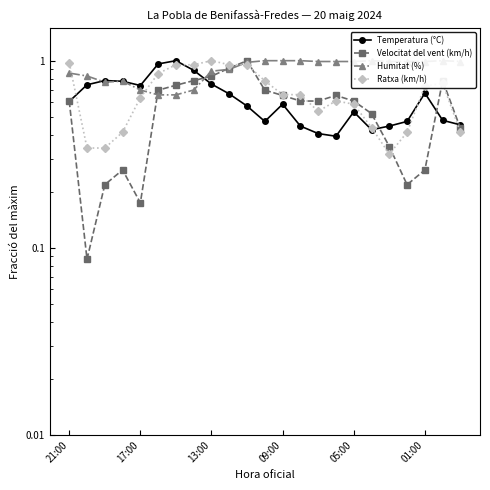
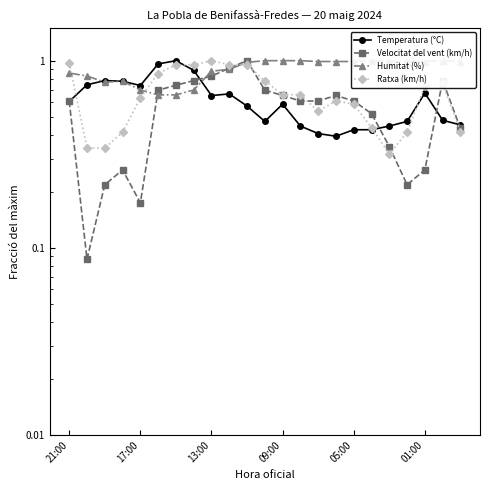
  {
    "Temperatura (°C)": {
      "17:00": 0.74,
-     "13:00": 0.75,
+     "13:00": 0.65,
      "09:00": 0.59,
-     "05:00": 0.53,
+     "05:00": 0.43,
      "01:00": 0.67
    },
    "Ratxa (km/h)": {
      "21:00": 1.0,
      "17:00": 0.63,
      "13:00": 1.0,
      "05:00": 0.59
    }
  }
